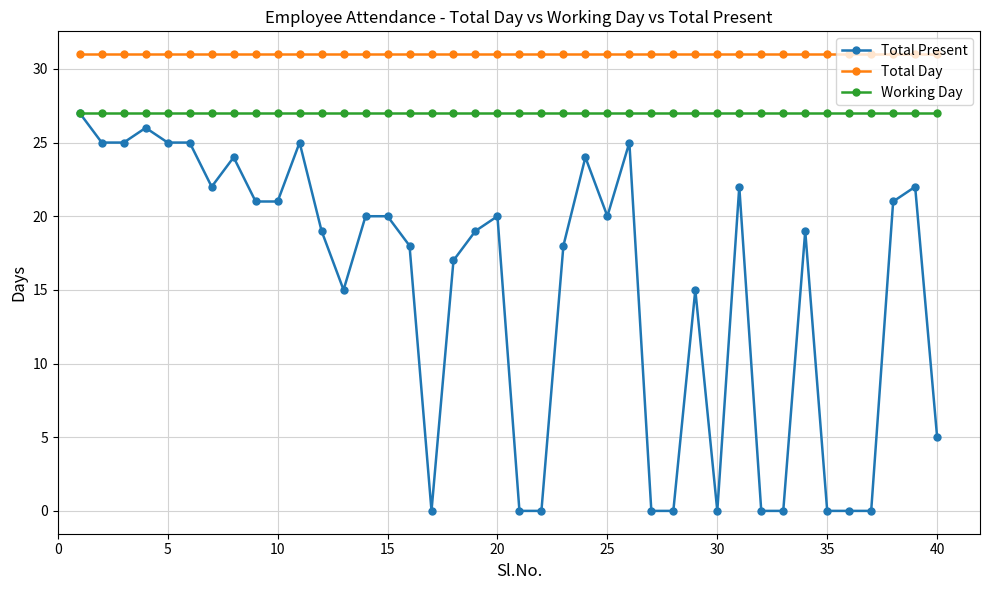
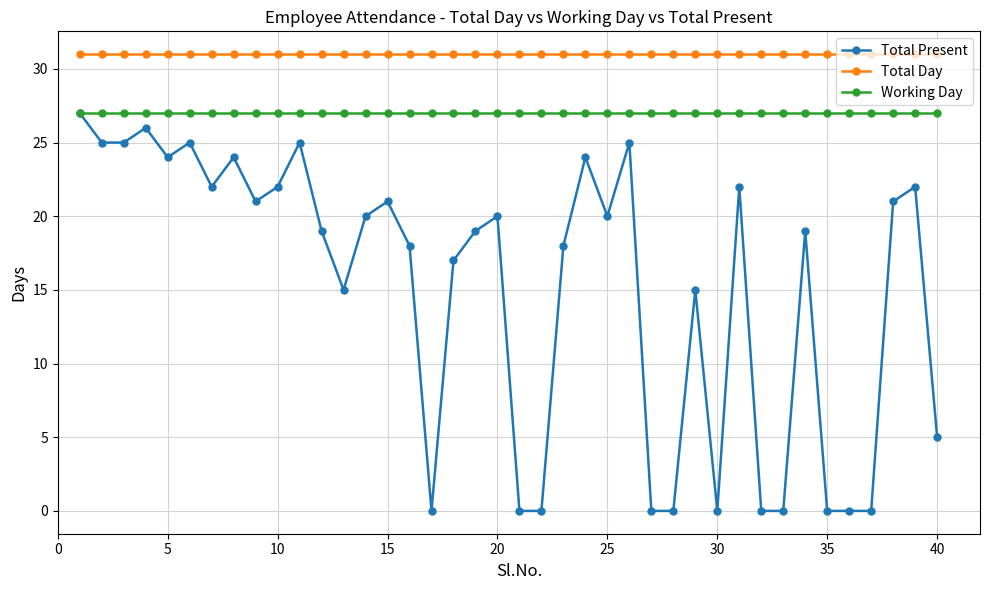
  {
    "Total Present": {
-     "5": 25,
-     "10": 21,
-     "15": 20,
+     "5": 24,
+     "10": 22,
+     "15": 21,
      "20": 20,
      "25": 20,
      "30": 0,
      "35": 0,
      "40": 5
    },
    "Total Day": {
      "5": 31,
      "10": 31,
      "15": 31,
      "20": 31,
      "25": 31,
      "30": 31,
      "35": 31
    },
    "Working Day": {
      "5": 27,
      "10": 27,
      "15": 27,
      "20": 27,
      "25": 27,
      "30": 27,
      "35": 27,
      "40": 27
    }
  }
